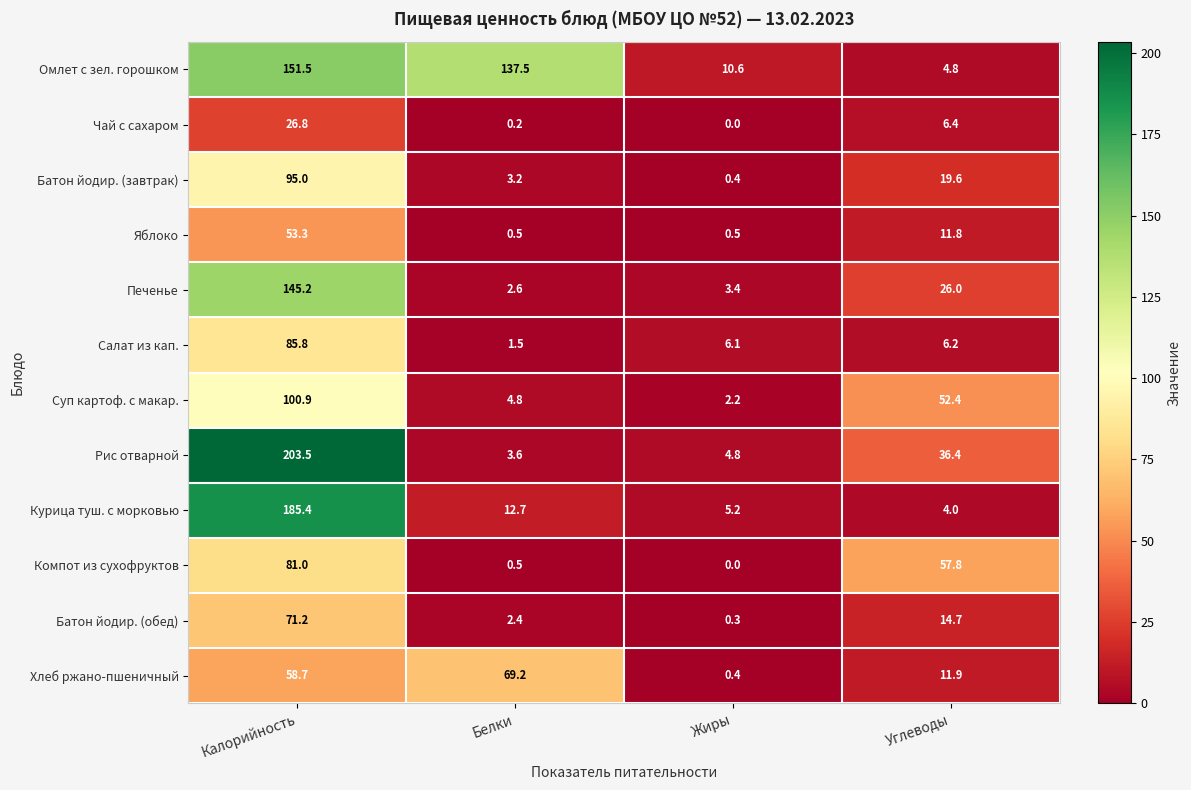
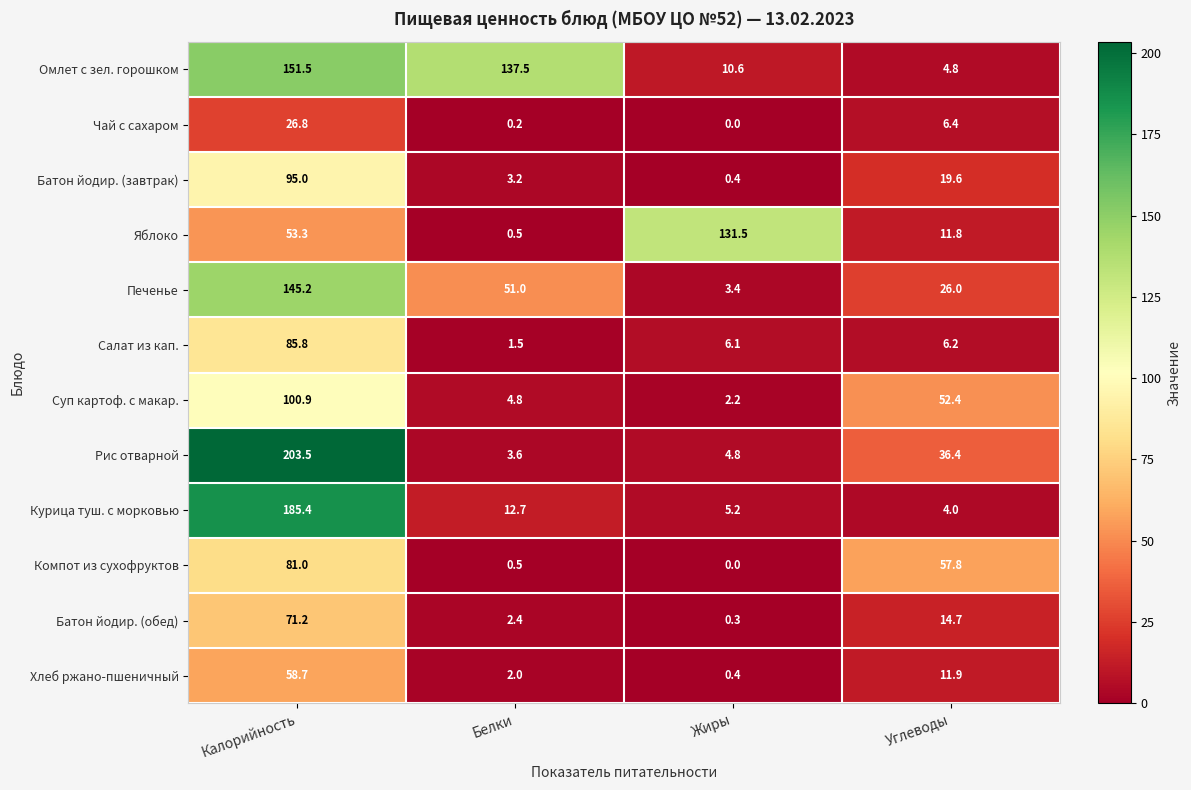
  {
    "Омлет с зел. горошком": {
      "Калорийность": 151.5,
      "Белки": 137.5,
      "Жиры": 10.6,
      "Углеводы": 4.8
    },
    "Чай с сахаром": {
      "Калорийность": 26.8,
      "Белки": 0.2,
      "Жиры": 0.0,
      "Углеводы": 6.4
    },
    "Батон йодир. (завтрак)": {
      "Калорийность": 95.0,
      "Белки": 3.2,
      "Жиры": 0.4,
      "Углеводы": 19.6
    },
    "Яблоко": {
      "Калорийность": 53.3,
      "Белки": 0.5,
-     "Жиры": 0.5,
+     "Жиры": 131.5,
      "Углеводы": 11.8
    },
    "Печенье": {
      "Калорийность": 145.2,
-     "Белки": 2.6,
+     "Белки": 51.0,
      "Жиры": 3.4,
      "Углеводы": 26.0
    },
    "Салат из кап.": {
      "Калорийность": 85.8,
      "Белки": 1.5,
      "Жиры": 6.1,
      "Углеводы": 6.2
    },
    "Суп картоф. с макар.": {
      "Калорийность": 100.9,
      "Белки": 4.8,
      "Жиры": 2.2,
      "Углеводы": 52.4
    },
    "Рис отварной": {
      "Калорийность": 203.5,
      "Белки": 3.6,
      "Жиры": 4.8,
      "Углеводы": 36.4
    },
    "Курица туш. с морковью": {
      "Калорийность": 185.4,
      "Белки": 12.7,
      "Жиры": 5.2,
      "Углеводы": 4.0
    },
    "Компот из сухофруктов": {
      "Калорийность": 81.0,
      "Белки": 0.5,
      "Жиры": 0.0,
      "Углеводы": 57.8
    },
    "Батон йодир. (обед)": {
      "Калорийность": 71.2,
      "Белки": 2.4,
      "Жиры": 0.3,
      "Углеводы": 14.7
    },
    "Хлеб ржано-пшеничный": {
      "Калорийность": 58.7,
-     "Белки": 69.2,
+     "Белки": 2.0,
      "Жиры": 0.4,
      "Углеводы": 11.9
    }
  }
